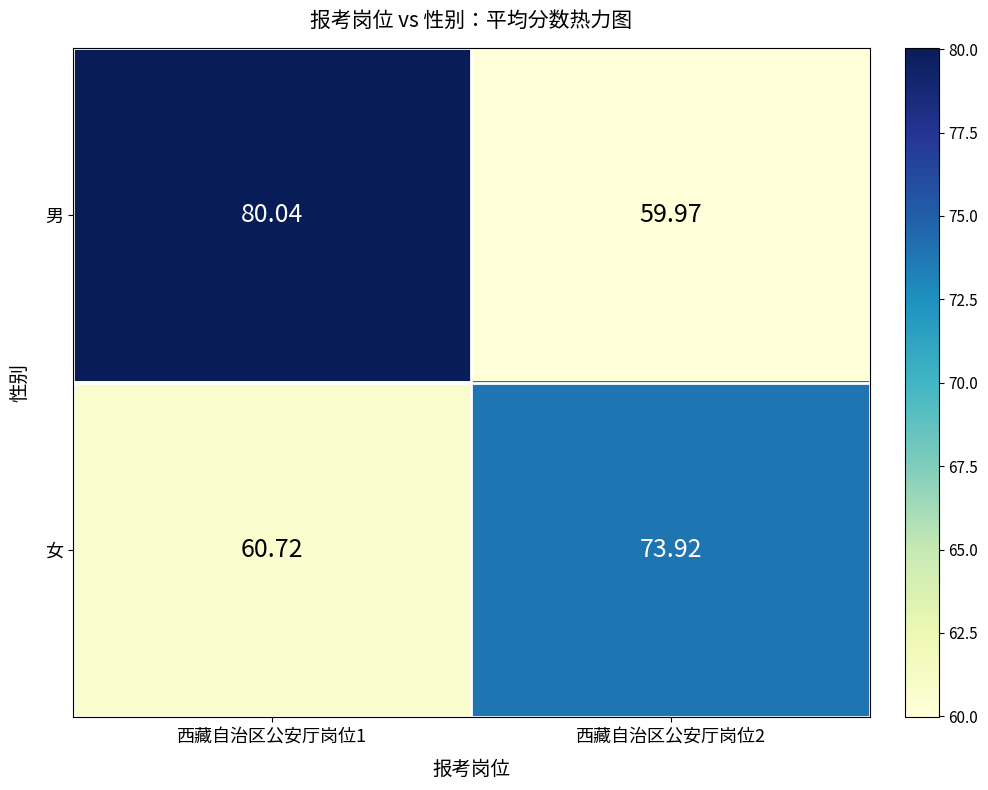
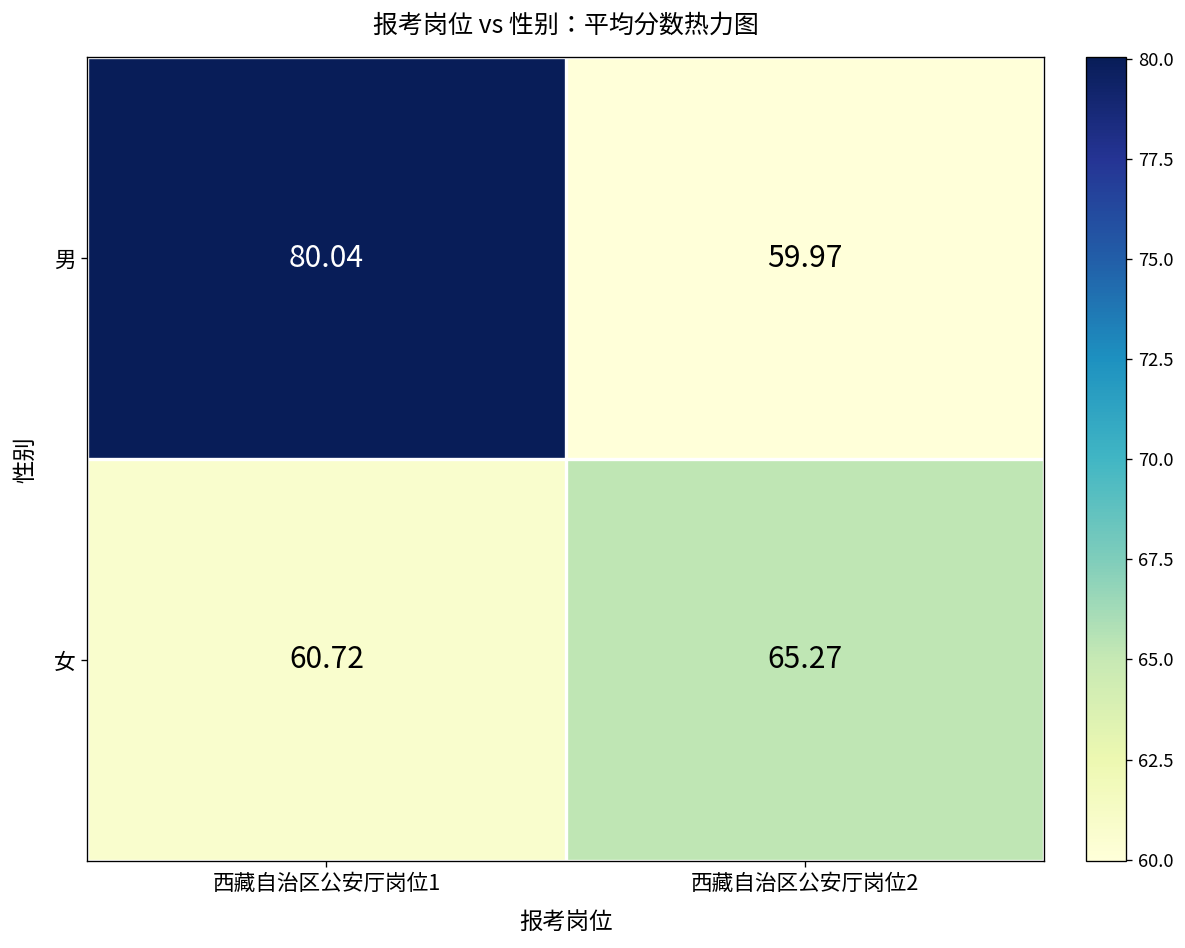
  {
    "男": {
      "西藏自治区公安厅岗位1": 80.04,
      "西藏自治区公安厅岗位2": 59.97
    },
    "女": {
      "西藏自治区公安厅岗位1": 60.72,
-     "西藏自治区公安厅岗位2": 73.92
+     "西藏自治区公安厅岗位2": 65.27
    }
  }
